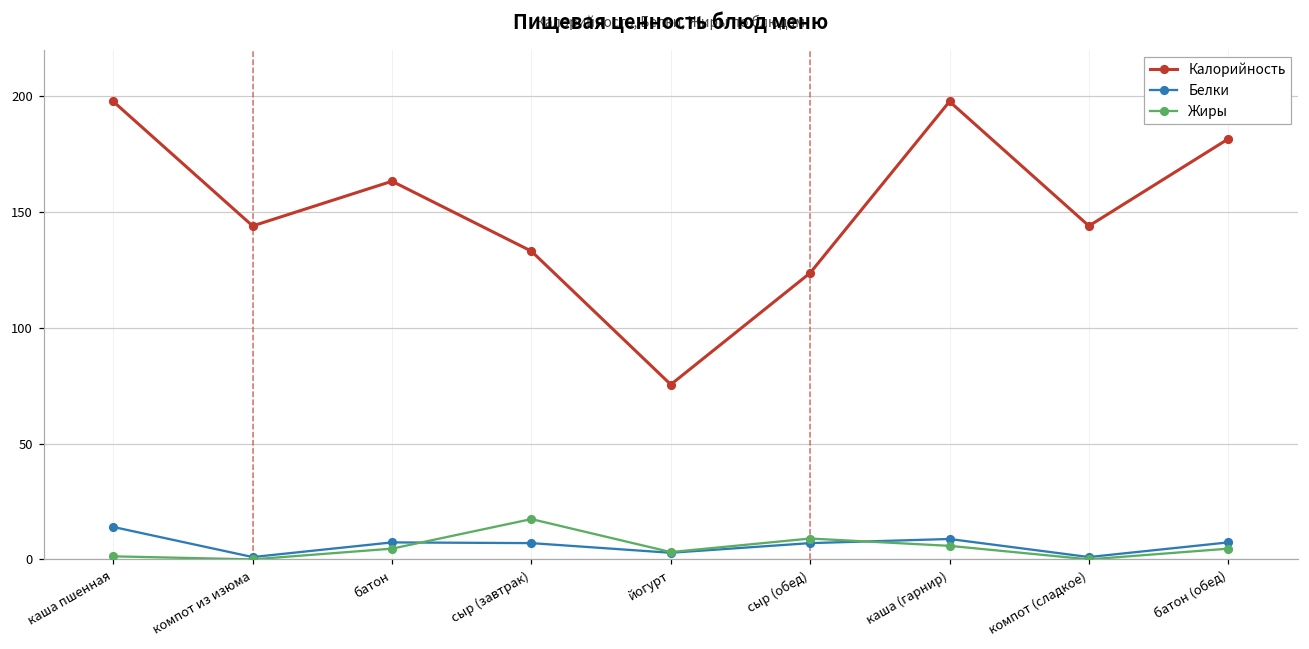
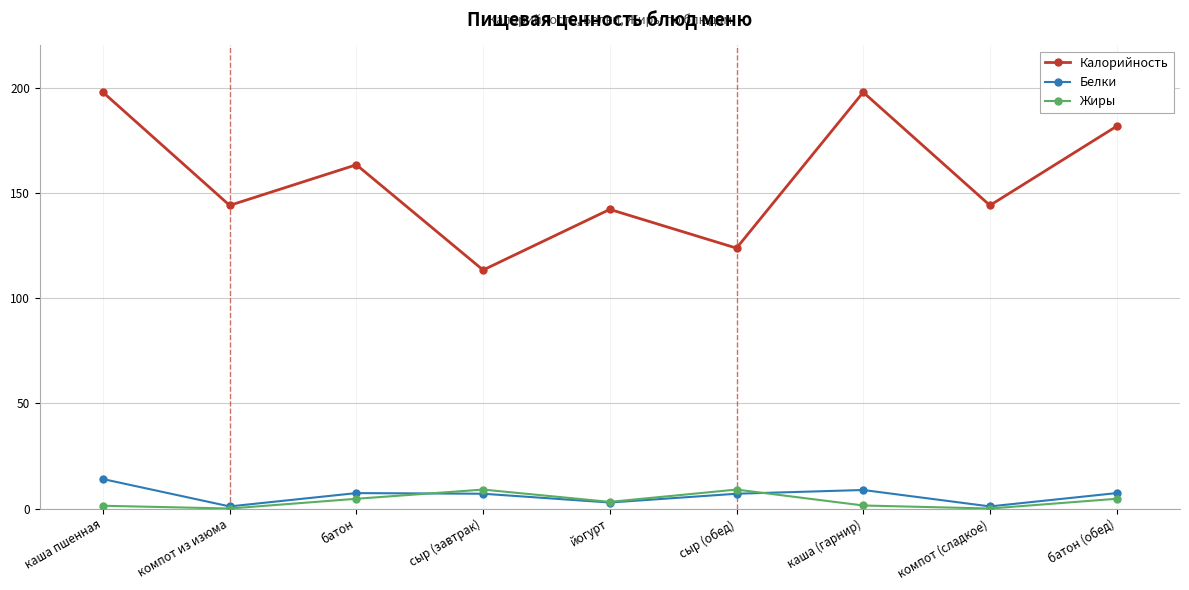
  {
    "Калорийность": {
      "каша пшенная": 198,
      "компот из изюма": 144,
      "батон": 163,
-     "сыр (завтрак)": 133,
-     "йогурт": 76,
+     "сыр (завтрак)": 113,
+     "йогурт": 142,
      "сыр (обед)": 124,
      "каша (гарнир)": 198,
      "компот (сладкое)": 144,
      "батон (обед)": 182
    },
    "Белки": {
      "каша пшенная": 14,
      "батон": 7,
      "сыр (завтрак)": 7,
      "сыр (обед)": 7,
      "каша (гарнир)": 9,
      "батон (обед)": 7
    },
    "Жиры": {
      "каша пшенная": 1,
      "батон": 5,
-     "сыр (завтрак)": 17,
+     "сыр (завтрак)": 9,
      "сыр (обед)": 9,
-     "каша (гарнир)": 6,
+     "каша (гарнир)": 1,
      "батон (обед)": 5
    }
  }
